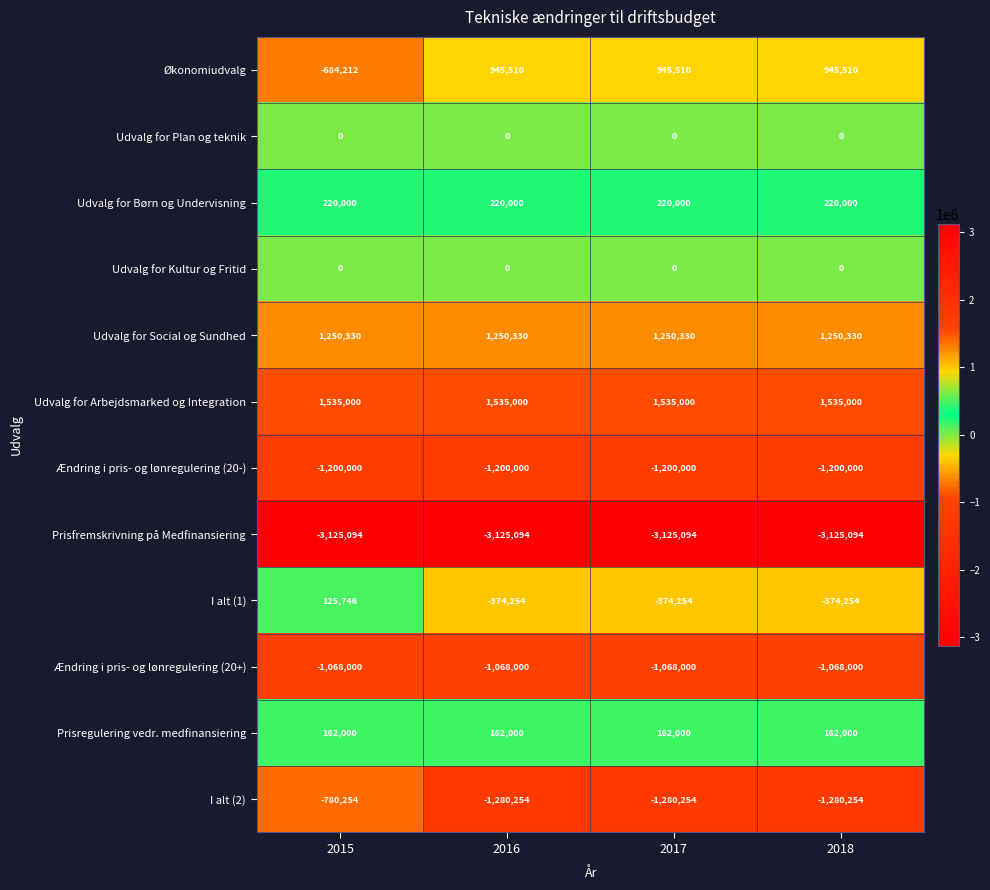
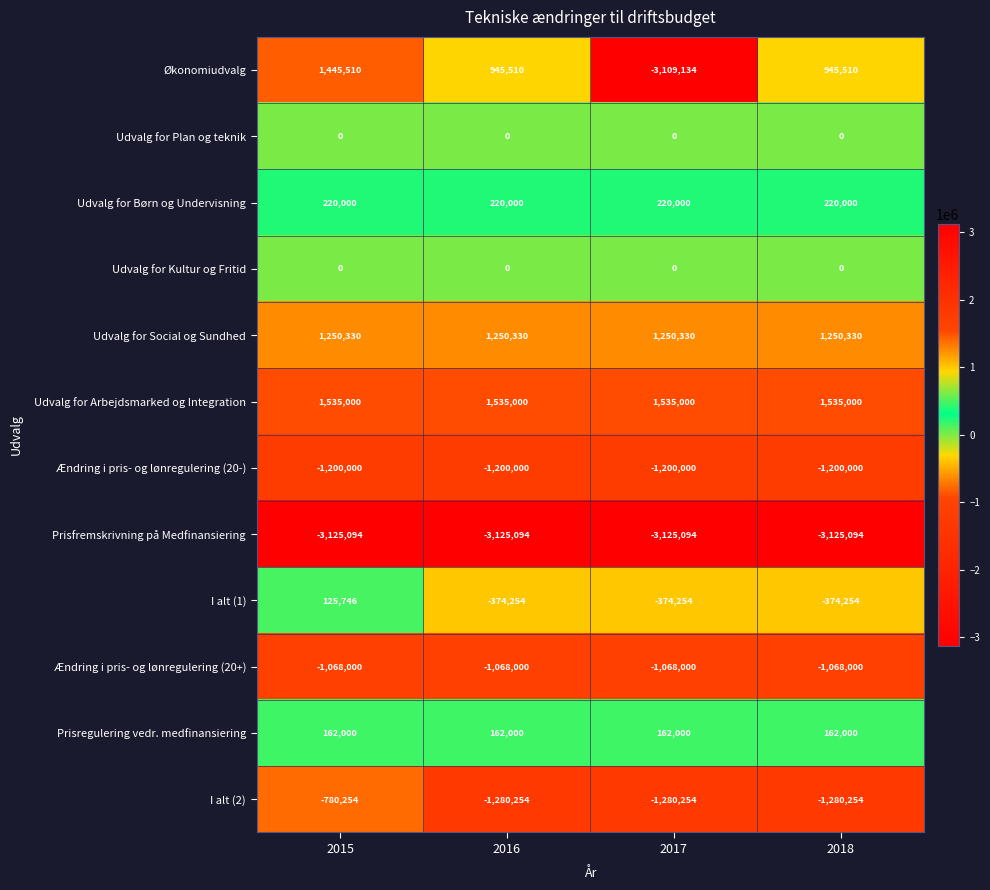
  {
    "Økonomiudvalg": {
-     "2015": "-684,212",
+     "2015": "1,445,510",
      "2016": "945,510",
-     "2017": "945,510",
+     "2017": "-3,109,134",
      "2018": "945,510"
    },
    "Udvalg for Plan og teknik": {
      "2015": "0",
      "2016": "0",
      "2017": "0",
      "2018": "0"
    },
    "Udvalg for Børn og Undervisning": {
      "2015": "220,000",
      "2016": "220,000",
      "2017": "220,000",
      "2018": "220,000"
    },
    "Udvalg for Kultur og Fritid": {
      "2015": "0",
      "2016": "0",
      "2017": "0",
      "2018": "0"
    },
    "Udvalg for Social og Sundhed": {
      "2015": "1,250,330",
      "2016": "1,250,330",
      "2017": "1,250,330",
      "2018": "1,250,330"
    },
    "Udvalg for Arbejdsmarked og Integration": {
      "2015": "1,535,000",
      "2016": "1,535,000",
      "2017": "1,535,000",
      "2018": "1,535,000"
    },
    "Ændring i pris- og lønregulering (20-)": {
      "2015": "-1,200,000",
      "2016": "-1,200,000",
      "2017": "-1,200,000",
      "2018": "-1,200,000"
    },
    "Prisfremskrivning på Medfinansiering": {
      "2015": "-3,125,094",
      "2016": "-3,125,094",
      "2017": "-3,125,094",
      "2018": "-3,125,094"
    },
    "I alt (1)": {
      "2015": "125,746",
      "2016": "-374,254",
      "2017": "-374,254",
      "2018": "-374,254"
    },
    "Ændring i pris- og lønregulering (20+)": {
      "2015": "-1,068,000",
      "2016": "-1,068,000",
      "2017": "-1,068,000",
      "2018": "-1,068,000"
    },
    "Prisregulering vedr. medfinansiering": {
      "2015": "162,000",
      "2016": "162,000",
      "2017": "162,000",
      "2018": "162,000"
    },
    "I alt (2)": {
      "2015": "-780,254",
      "2016": "-1,280,254",
      "2017": "-1,280,254",
      "2018": "-1,280,254"
    }
  }
